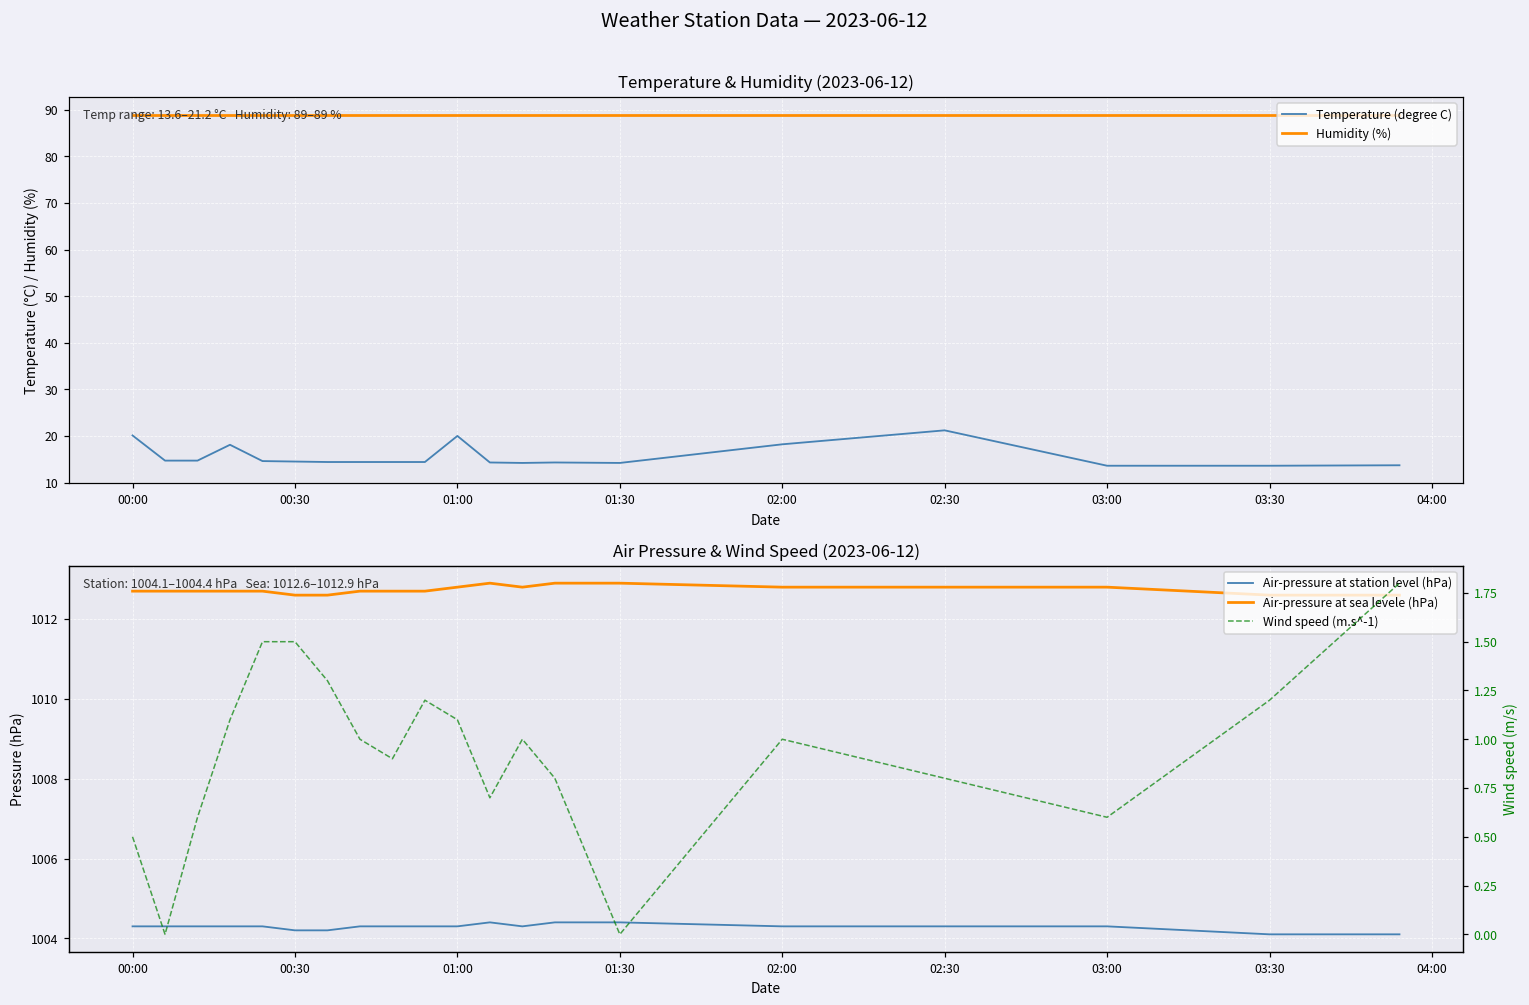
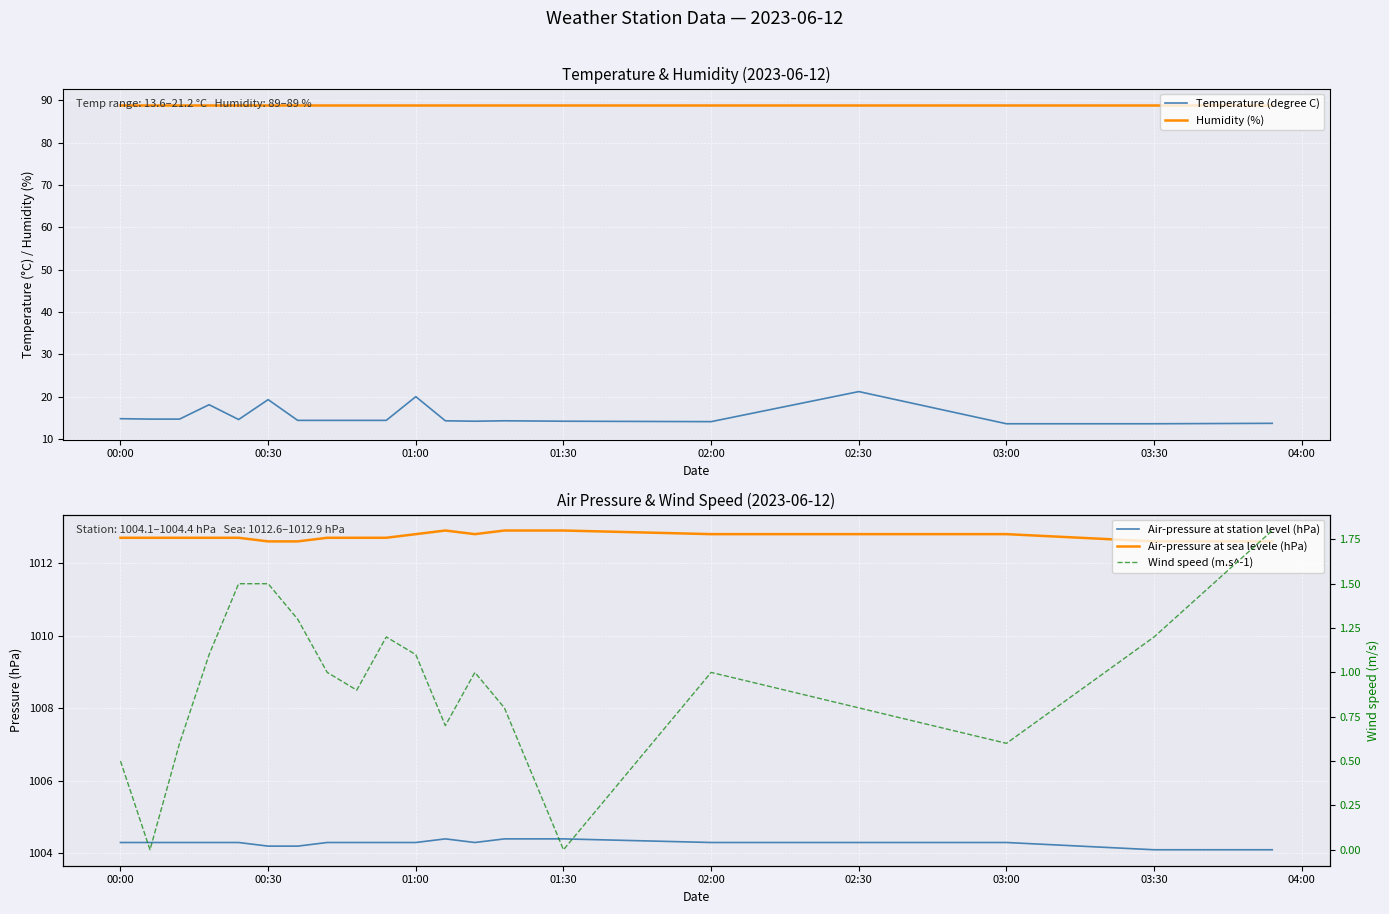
  {
    "Temperature & Humidity (2023-06-12)": {
      "Temperature (degree C)": {
-       "00:00": 20,
-       "00:30": 15,
+       "00:00": 15,
+       "00:30": 19,
        "01:00": 20,
        "01:30": 14,
-       "02:00": 18,
+       "02:00": 14,
        "02:30": 21,
        "03:00": 14,
        "03:30": 14
      },
      "Humidity (%)": {
        "01:00": 89,
        "01:30": 89,
        "02:00": 89,
        "02:30": 89,
        "03:00": 89,
        "03:30": 89
      }
    },
    "Air Pressure & Wind Speed (2023-06-12)": {
      "Air-pressure at sea levele (hPa)": {
        "00:30": 1012.6
      }
    }
  }
